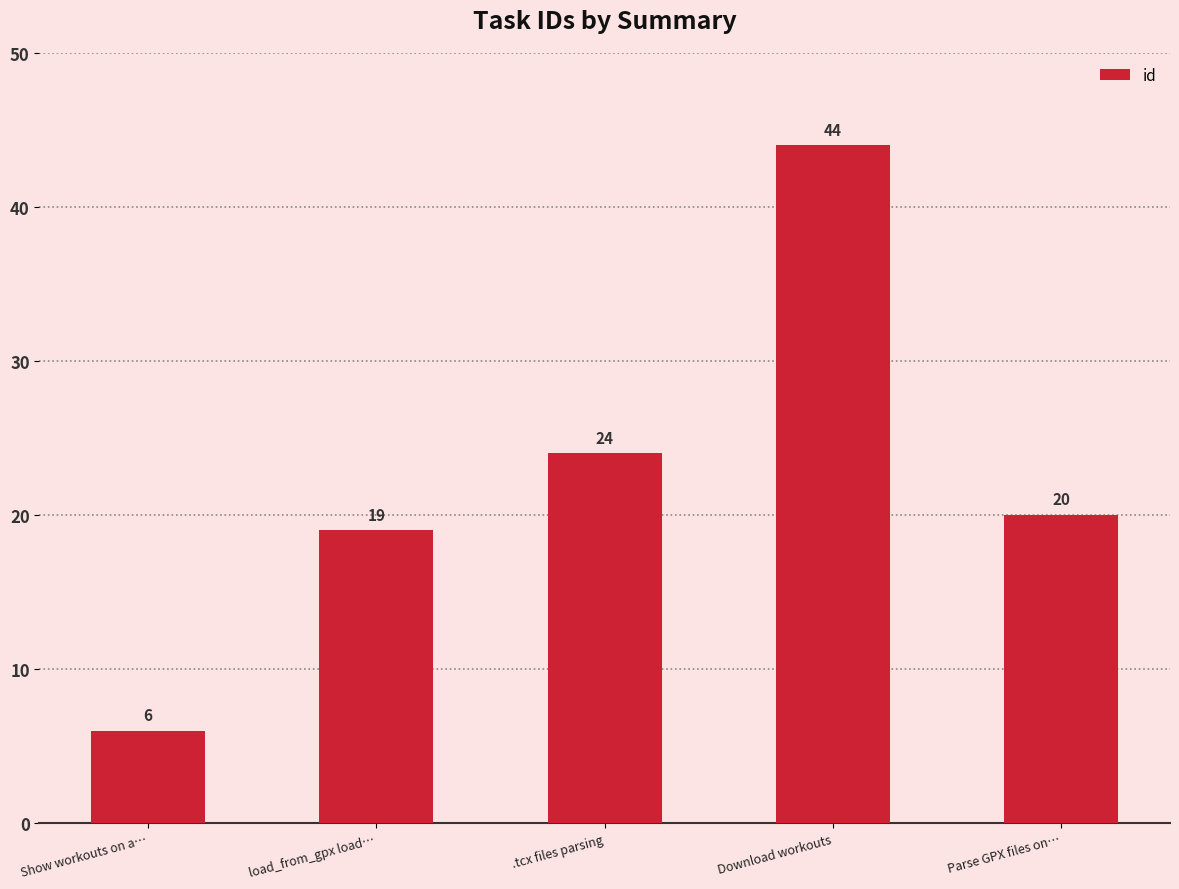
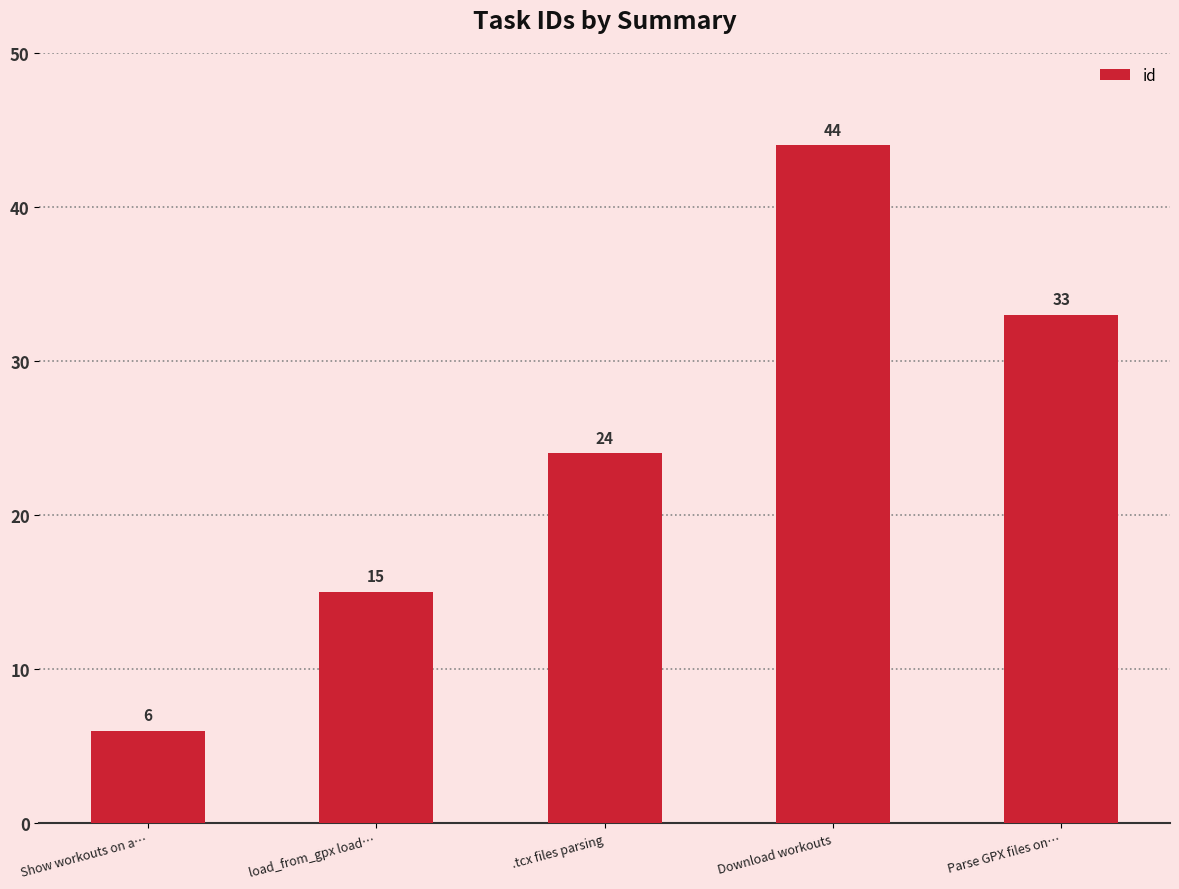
  {
    "Show workouts on a…": 6,
-   "load_from_gpx load…": 19,
+   "load_from_gpx load…": 15,
    ".tcx files parsing": 24,
    "Download workouts": 44,
-   "Parse GPX files on…": 20
+   "Parse GPX files on…": 33
  }
